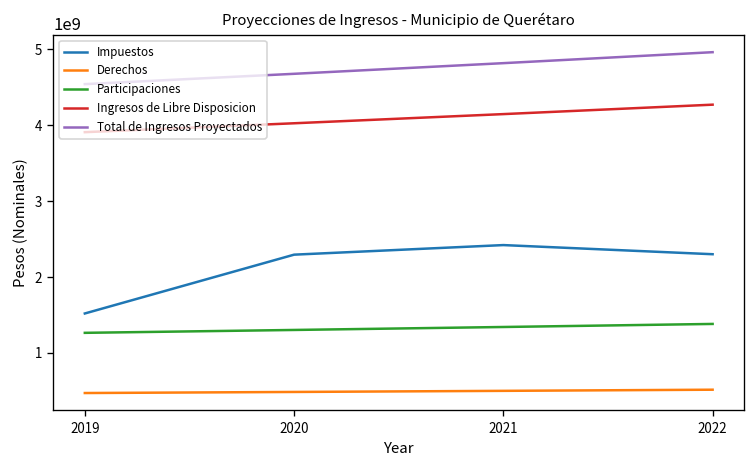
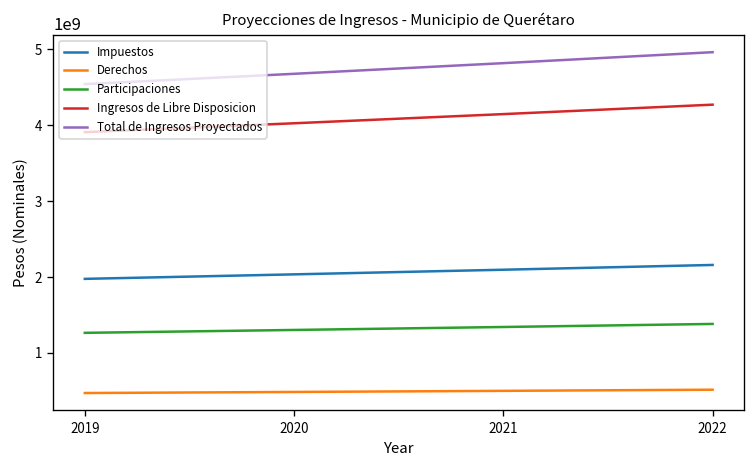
  {
    "Impuestos": {
-     "2019": 1500000000,
-     "2020": 2300000000,
-     "2021": 2400000000,
-     "2022": 2300000000
+     "2019": 2000000000,
+     "2020": 2000000000,
+     "2021": 2100000000,
+     "2022": 2200000000
    },
    "Derechos": {
      "2019": 500000000,
      "2020": 500000000,
      "2021": 500000000,
      "2022": 500000000
    },
    "Participaciones": {
      "2019": 1300000000,
      "2020": 1300000000,
      "2021": 1300000000,
      "2022": 1400000000
    },
    "Ingresos de Libre Disposicion": {
      "2020": 4000000000,
      "2021": 4100000000,
      "2022": 4300000000
    },
    "Total de Ingresos Proyectados": {
      "2020": 4700000000,
      "2021": 4800000000,
      "2022": 5000000000
    }
  }
